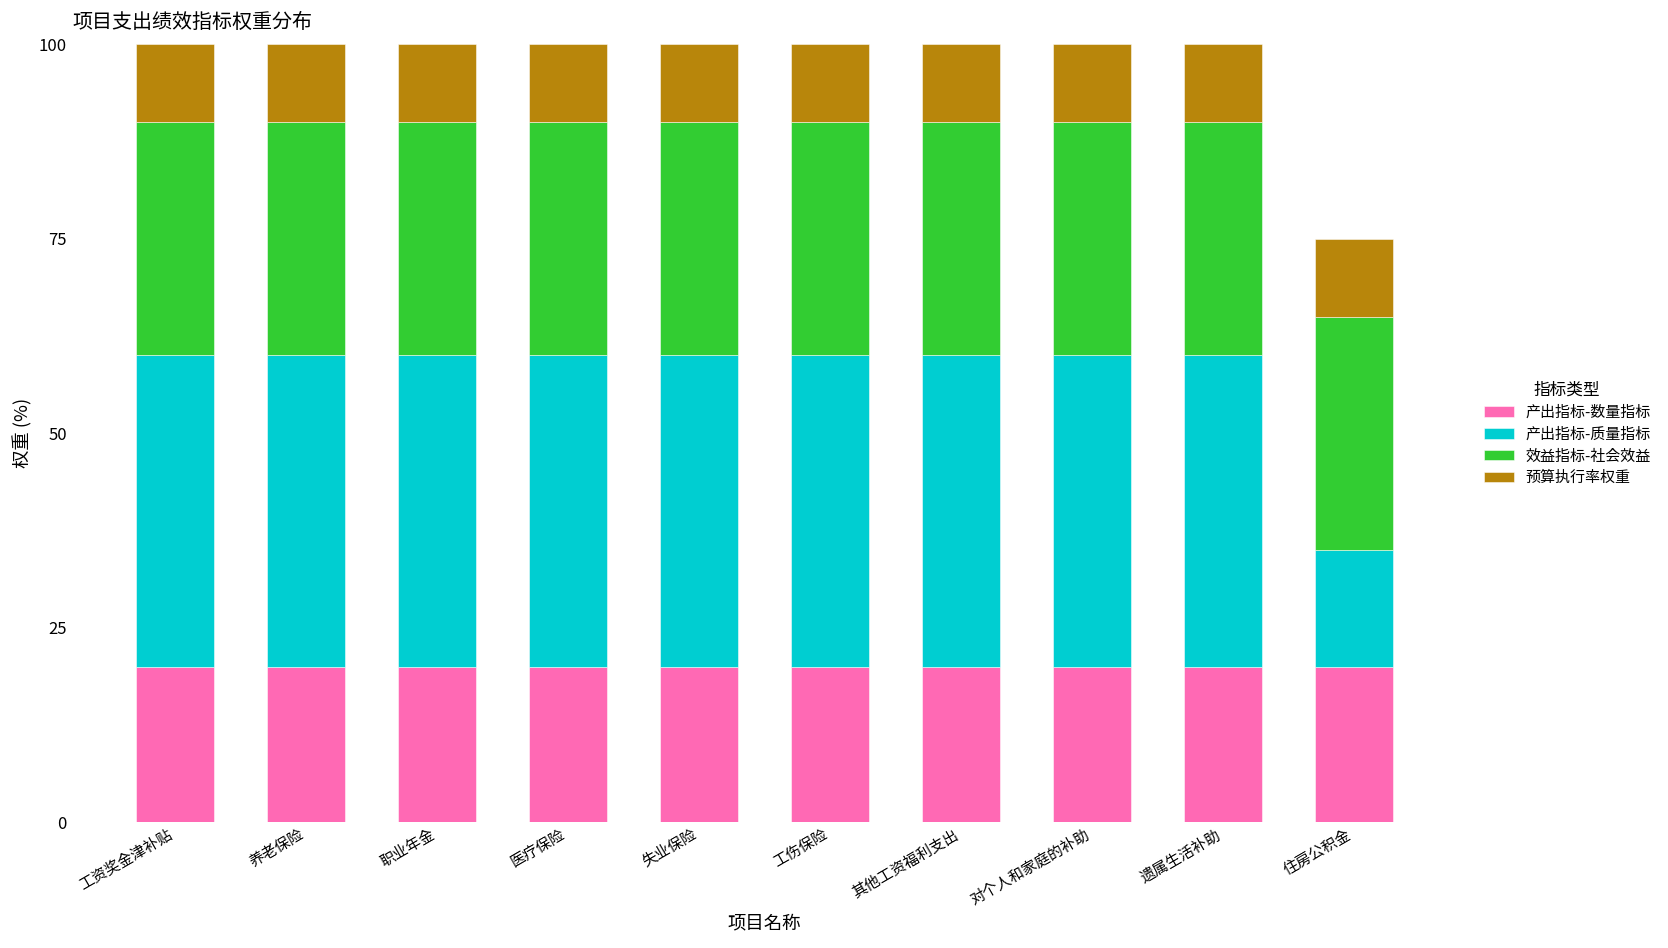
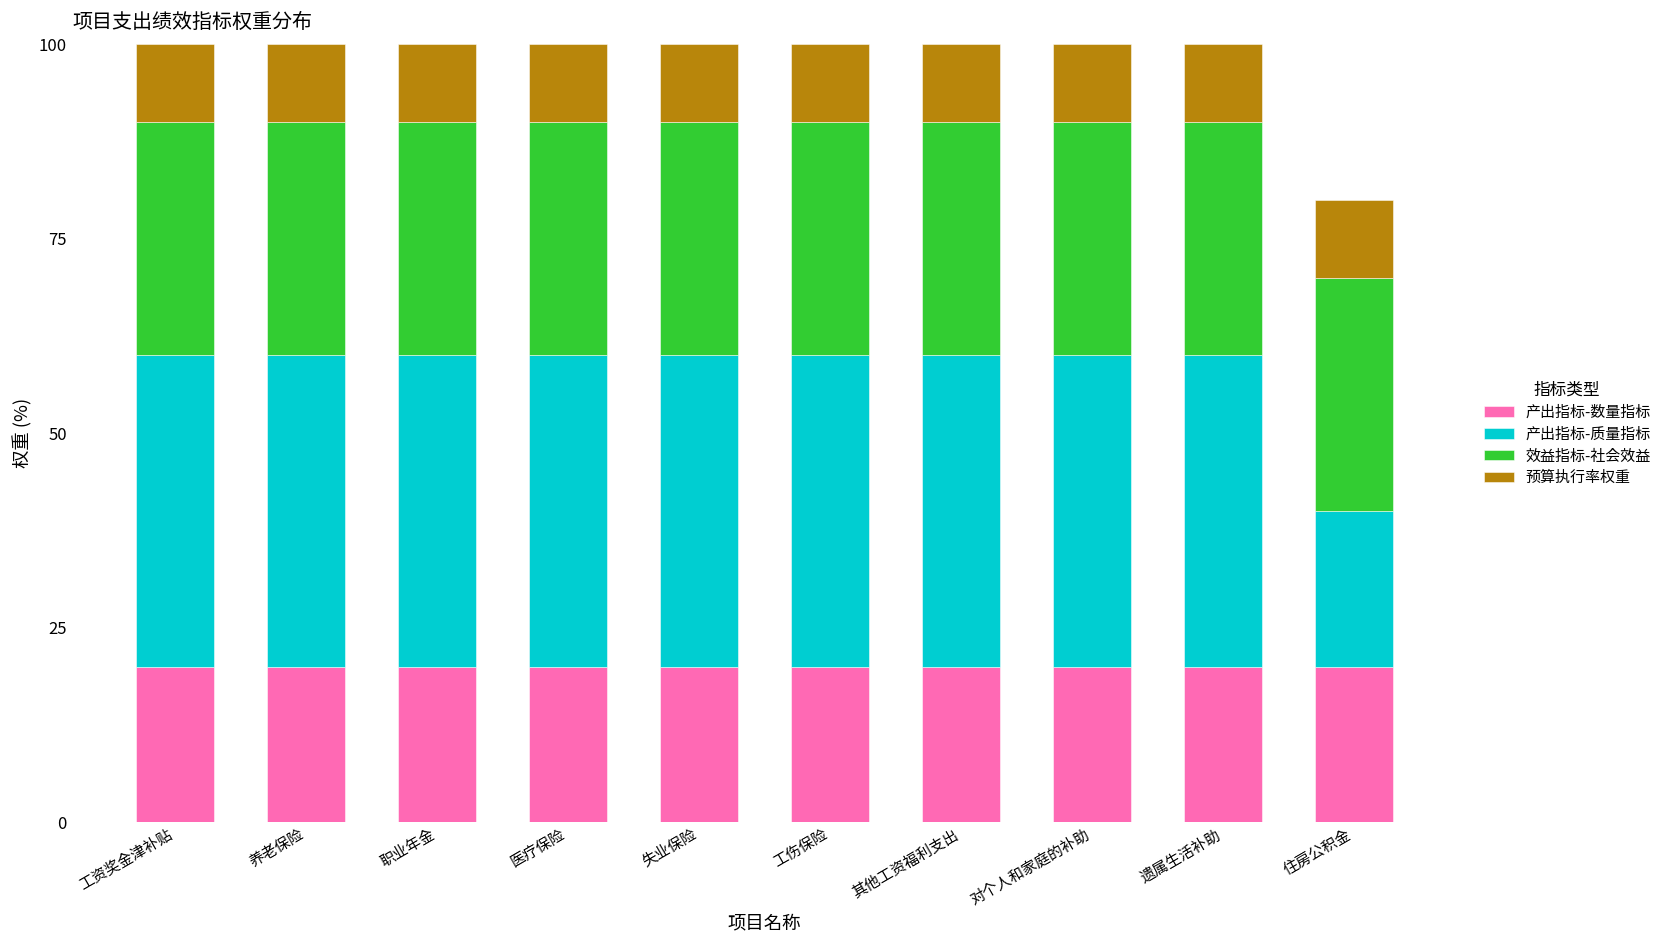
  {
    "产出指标-数量指标": {
      "工资奖金津补贴": 20,
      "养老保险": 20,
      "职业年金": 20,
      "医疗保险": 20,
      "失业保险": 20,
      "工伤保险": 20,
      "其他工资福利支出": 20,
      "对个人和家庭的补助": 20,
      "遗属生活补助": 20,
      "住房公积金": 20
    },
    "产出指标-质量指标": {
      "工资奖金津补贴": 40,
      "养老保险": 40,
      "职业年金": 40,
      "医疗保险": 40,
      "失业保险": 40,
      "工伤保险": 40,
      "其他工资福利支出": 40,
      "对个人和家庭的补助": 40,
      "遗属生活补助": 40,
-     "住房公积金": 15
+     "住房公积金": 20
    },
    "效益指标-社会效益": {
      "工资奖金津补贴": 30,
      "养老保险": 30,
      "职业年金": 30,
      "医疗保险": 30,
      "失业保险": 30,
      "工伤保险": 30,
      "其他工资福利支出": 30,
      "对个人和家庭的补助": 30,
      "遗属生活补助": 30,
      "住房公积金": 30
    },
    "预算执行率权重": {
      "工资奖金津补贴": 10,
      "养老保险": 10,
      "职业年金": 10,
      "医疗保险": 10,
      "失业保险": 10,
      "工伤保险": 10,
      "其他工资福利支出": 10,
      "对个人和家庭的补助": 10,
      "遗属生活补助": 10,
      "住房公积金": 10
    }
  }
